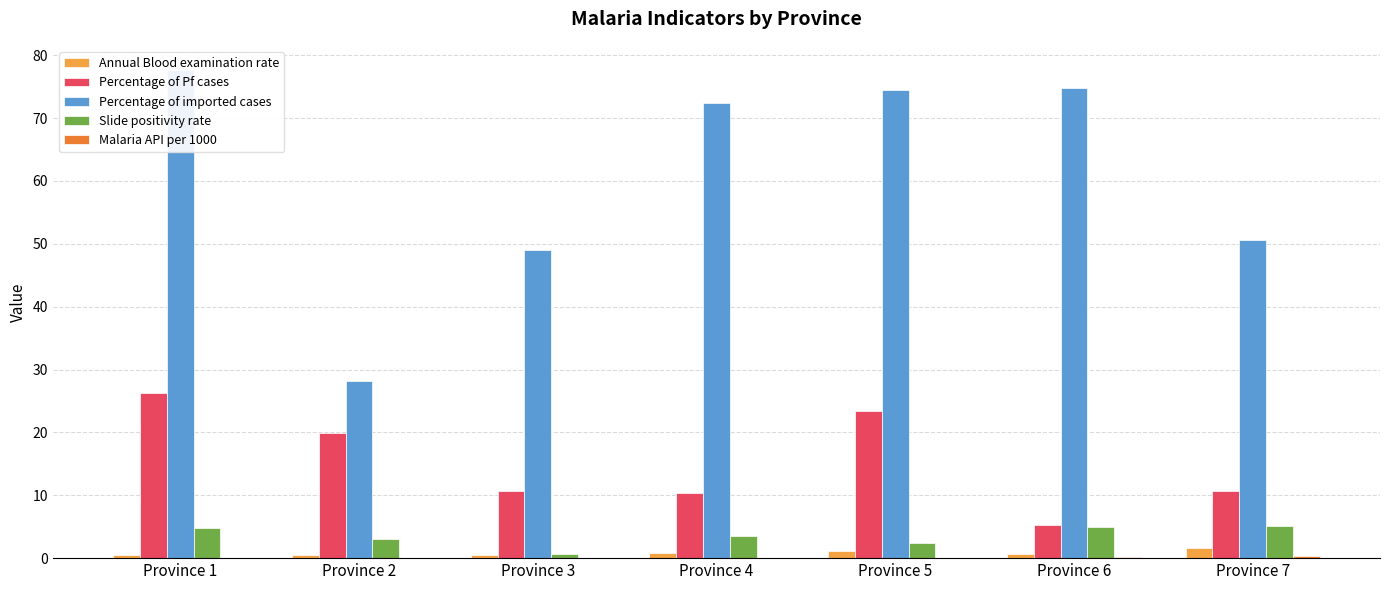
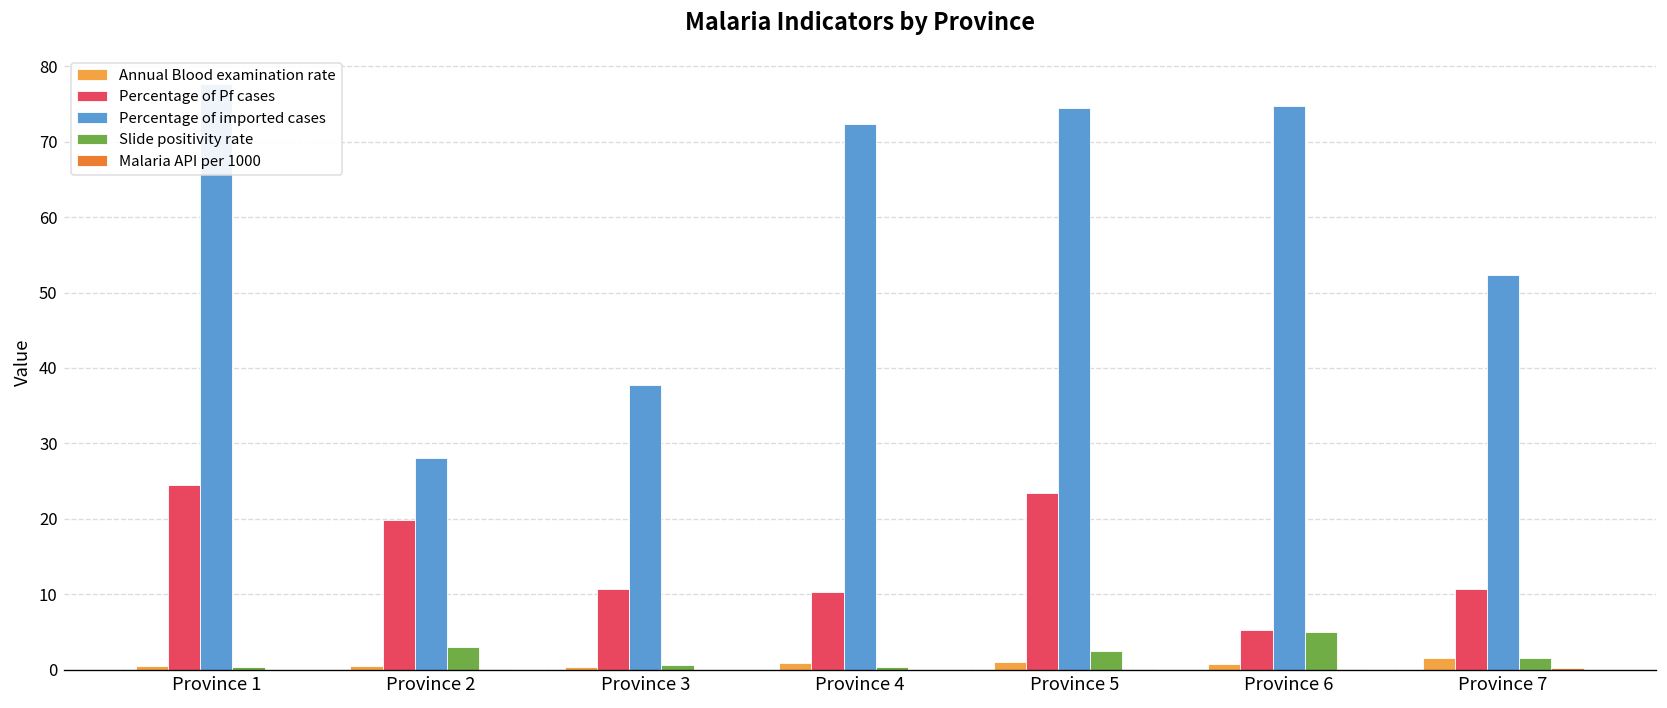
  {
    "Percentage of Pf cases": {
-     "Province 1": 26,
+     "Province 1": 25,
      "Province 2": 20,
      "Province 3": 11,
      "Province 4": 10,
      "Province 5": 23,
      "Province 6": 5,
      "Province 7": 11
    },
    "Percentage of imported cases": {
      "Province 2": 28,
-     "Province 3": 49,
+     "Province 3": 38,
      "Province 4": 72,
      "Province 5": 75,
      "Province 6": 75,
-     "Province 7": 51
+     "Province 7": 52
    },
    "Slide positivity rate": {
-     "Province 1": 5,
+     "Province 1": 0,
      "Province 2": 3,
      "Province 3": 1,
-     "Province 4": 4,
+     "Province 4": 0,
      "Province 5": 2,
      "Province 6": 5,
-     "Province 7": 5
+     "Province 7": 2
    }
  }
